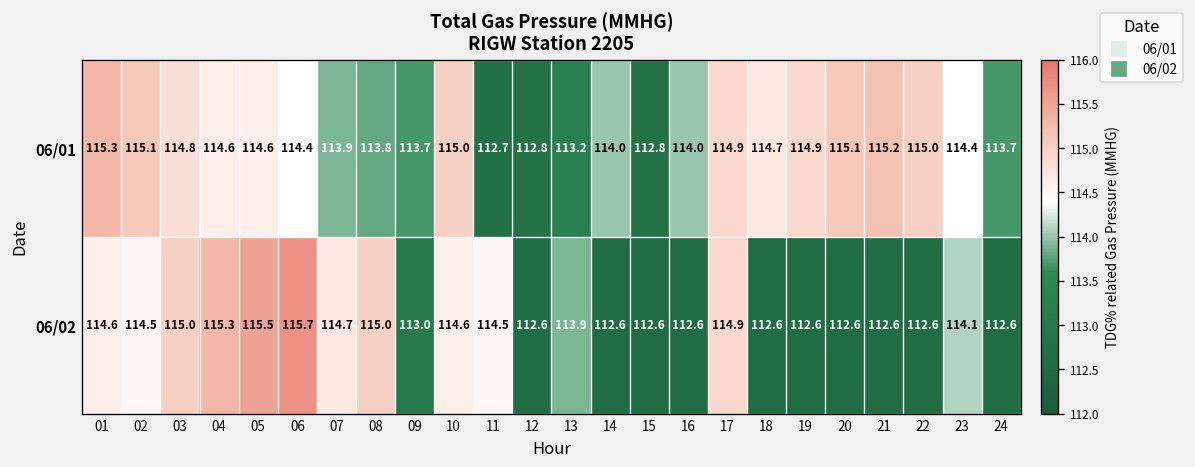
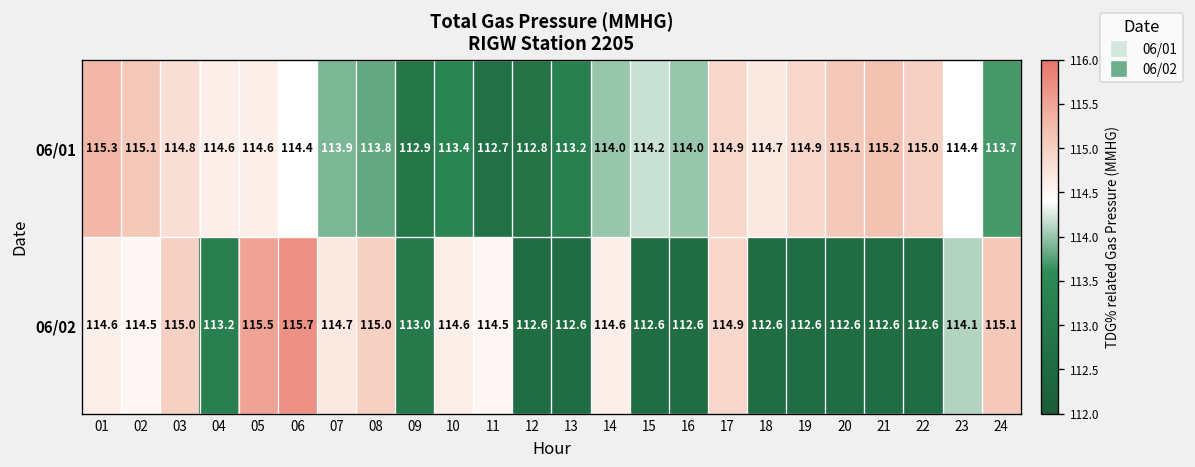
  {
    "06/01": {
      "01": 115.3,
      "02": 115.1,
      "03": 114.8,
      "04": 114.6,
      "05": 114.6,
      "06": 114.4,
      "07": 113.9,
      "08": 113.8,
-     "09": 113.7,
-     "10": 115.0,
+     "09": 112.9,
+     "10": 113.4,
      "11": 112.7,
      "12": 112.8,
      "13": 113.2,
      "14": 114.0,
-     "15": 112.8,
+     "15": 114.2,
      "16": 114.0,
      "17": 114.9,
      "18": 114.7,
      "19": 114.9,
      "20": 115.1,
      "21": 115.2,
      "22": 115.0,
      "23": 114.4,
      "24": 113.7
    },
    "06/02": {
      "01": 114.6,
      "02": 114.5,
      "03": 115.0,
-     "04": 115.3,
+     "04": 113.2,
      "05": 115.5,
      "06": 115.7,
      "07": 114.7,
      "08": 115.0,
      "09": 113.0,
      "10": 114.6,
      "11": 114.5,
      "12": 112.6,
-     "13": 113.9,
-     "14": 112.6,
+     "13": 112.6,
+     "14": 114.6,
      "15": 112.6,
      "16": 112.6,
      "17": 114.9,
      "18": 112.6,
      "19": 112.6,
      "20": 112.6,
      "21": 112.6,
      "22": 112.6,
      "23": 114.1,
-     "24": 112.6
+     "24": 115.1
    }
  }
